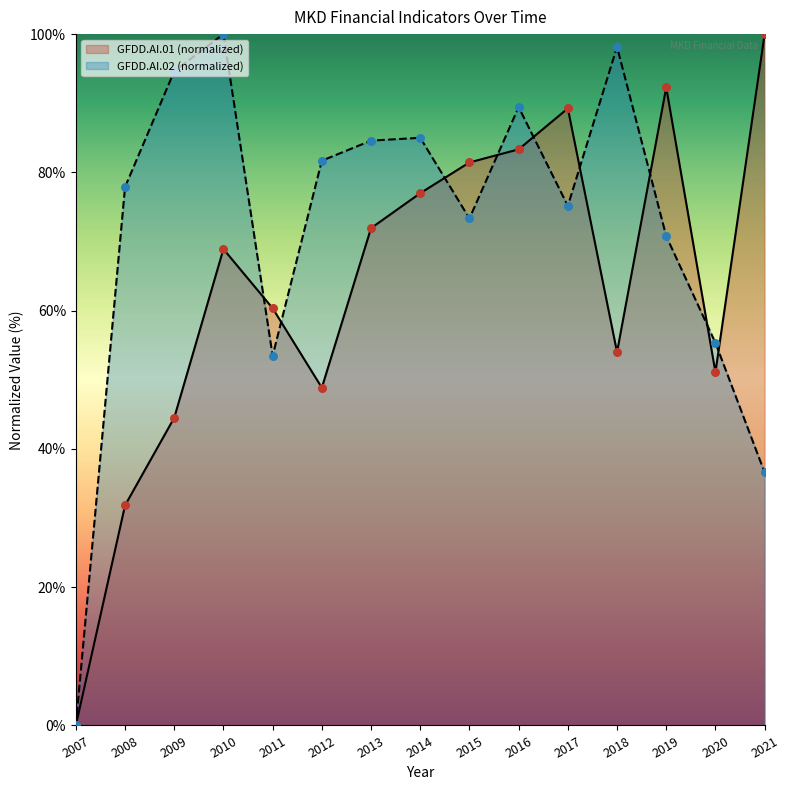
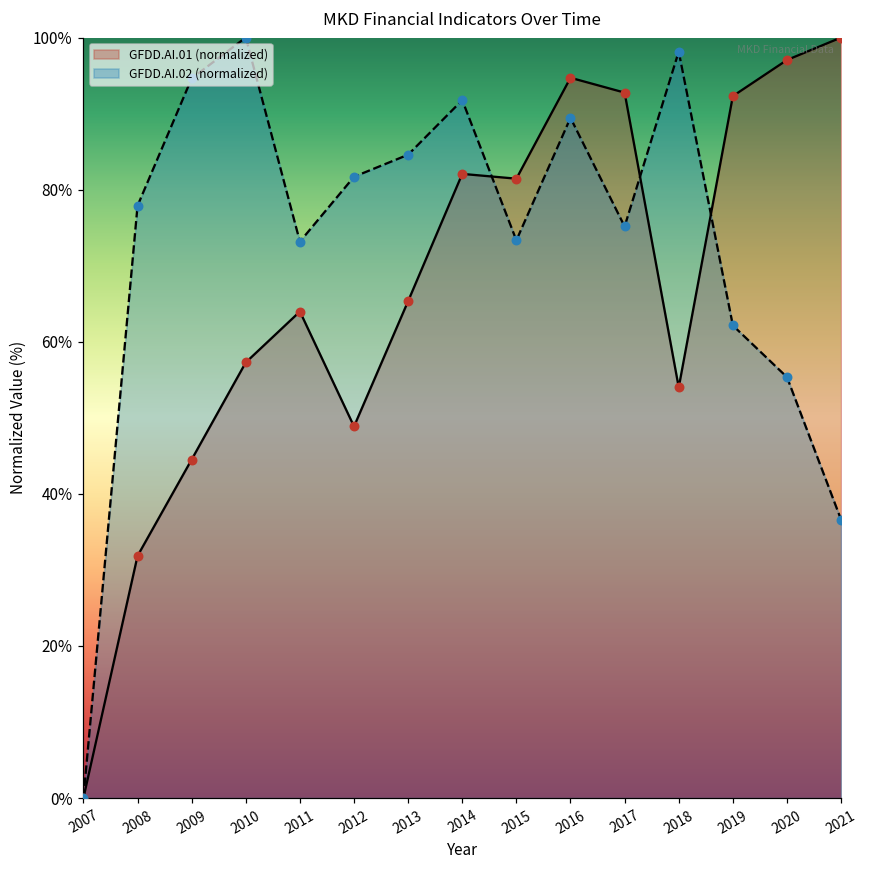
  {
    "GFDD.AI.01 (normalized)": {
      "2008": "32%",
      "2009": "45%",
-     "2010": "69%",
-     "2011": "60%",
+     "2010": "57%",
+     "2011": "64%",
      "2012": "49%",
-     "2013": "72%",
-     "2014": "77%",
+     "2013": "65%",
+     "2014": "82%",
      "2015": "81%",
-     "2016": "83%",
-     "2017": "89%",
+     "2016": "95%",
+     "2017": "93%",
      "2018": "54%",
      "2019": "92%",
-     "2020": "51%",
+     "2020": "97%",
      "2021": "100%"
    },
    "GFDD.AI.02 (normalized)": {
      "2008": "78%",
      "2010": "100%",
-     "2011": "53%",
+     "2011": "73%",
      "2012": "82%",
      "2013": "85%",
-     "2014": "85%",
+     "2014": "92%",
      "2015": "73%",
      "2016": "89%",
      "2017": "75%",
      "2018": "98%",
-     "2019": "71%",
+     "2019": "62%",
      "2020": "55%",
      "2021": "37%"
    }
  }
